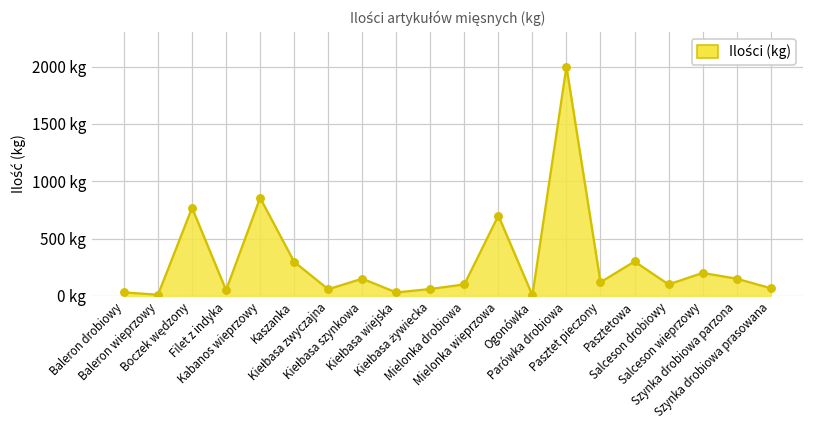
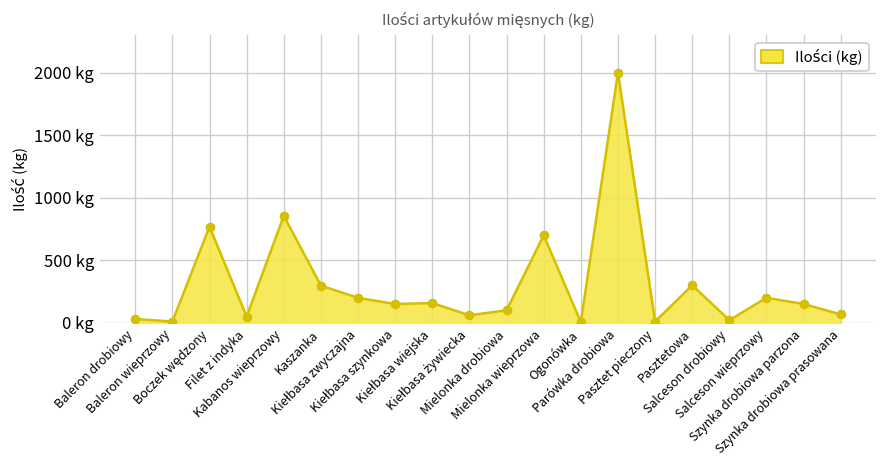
  {
    "Baleron drobiowy": "30 kg",
    "Baleron wieprzowy": "10 kg",
    "Boczek wędzony": "770 kg",
    "Filet z indyka": "50 kg",
    "Kabanos wieprzowy": "860 kg",
    "Kaszanka": "300 kg",
-   "Kiełbasa zwyczajna": "60 kg",
+   "Kiełbasa zwyczajna": "200 kg",
    "Kiełbasa szynkowa": "150 kg",
-   "Kiełbasa wiejska": "30 kg",
+   "Kiełbasa wiejska": "160 kg",
    "Kiełbasa żywiecka": "60 kg",
    "Mielonka drobiowa": "100 kg",
    "Mielonka wieprzowa": "700 kg",
    "Ogonówka": "10 kg",
    "Parówka drobiowa": "2000 kg",
-   "Pasztet pieczony": "120 kg",
+   "Pasztet pieczony": "10 kg",
    "Pasztetowa": "300 kg",
-   "Salceson drobiowy": "100 kg",
+   "Salceson drobiowy": "20 kg",
    "Salceson wieprzowy": "200 kg",
    "Szynka drobiowa parzona": "150 kg",
    "Szynka drobiowa prasowana": "70 kg"
  }
